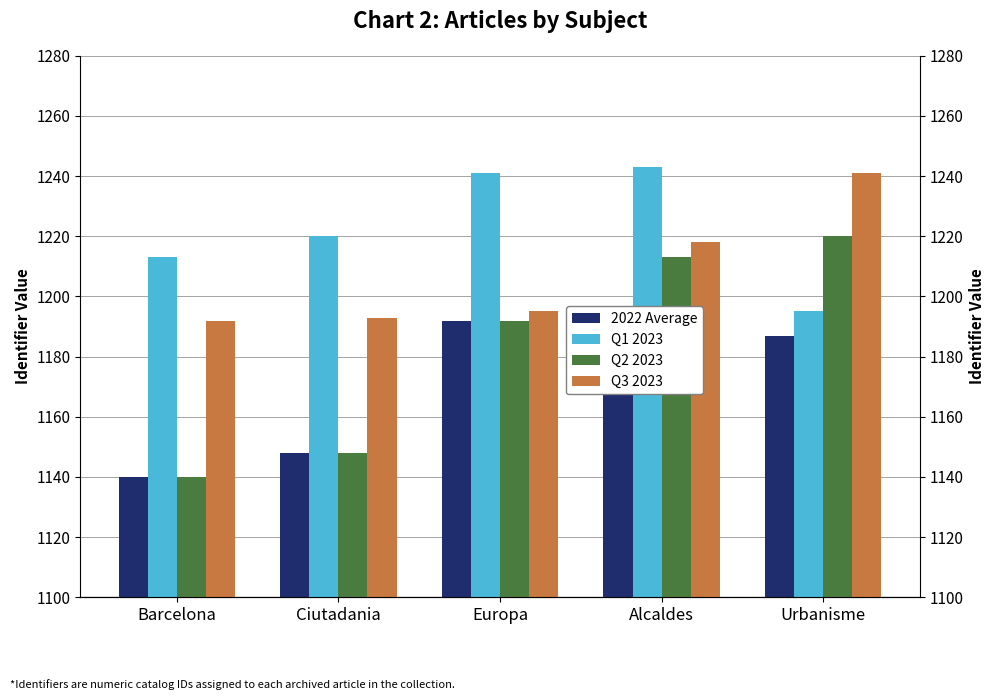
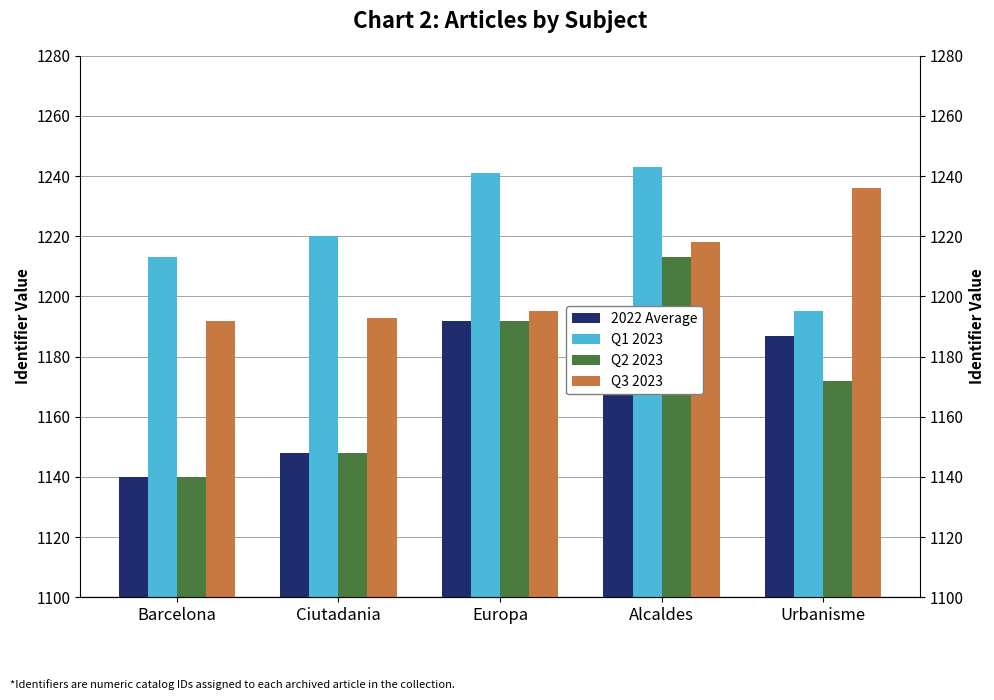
  {
    "2022 Average": {
      "Barcelona": 1140,
      "Ciutadania": 1148,
      "Europa": 1192,
      "Urbanisme": 1187
    },
    "Q1 2023": {
      "Barcelona": 1213,
      "Ciutadania": 1220,
      "Europa": 1241,
      "Alcaldes": 1243,
      "Urbanisme": 1195
    },
    "Q2 2023": {
      "Barcelona": 1140,
      "Ciutadania": 1148,
      "Europa": 1192,
      "Alcaldes": 1213,
-     "Urbanisme": 1220
+     "Urbanisme": 1172
    },
    "Q3 2023": {
      "Barcelona": 1192,
      "Ciutadania": 1193,
      "Europa": 1195,
      "Alcaldes": 1218,
-     "Urbanisme": 1241
+     "Urbanisme": 1236
    }
  }
